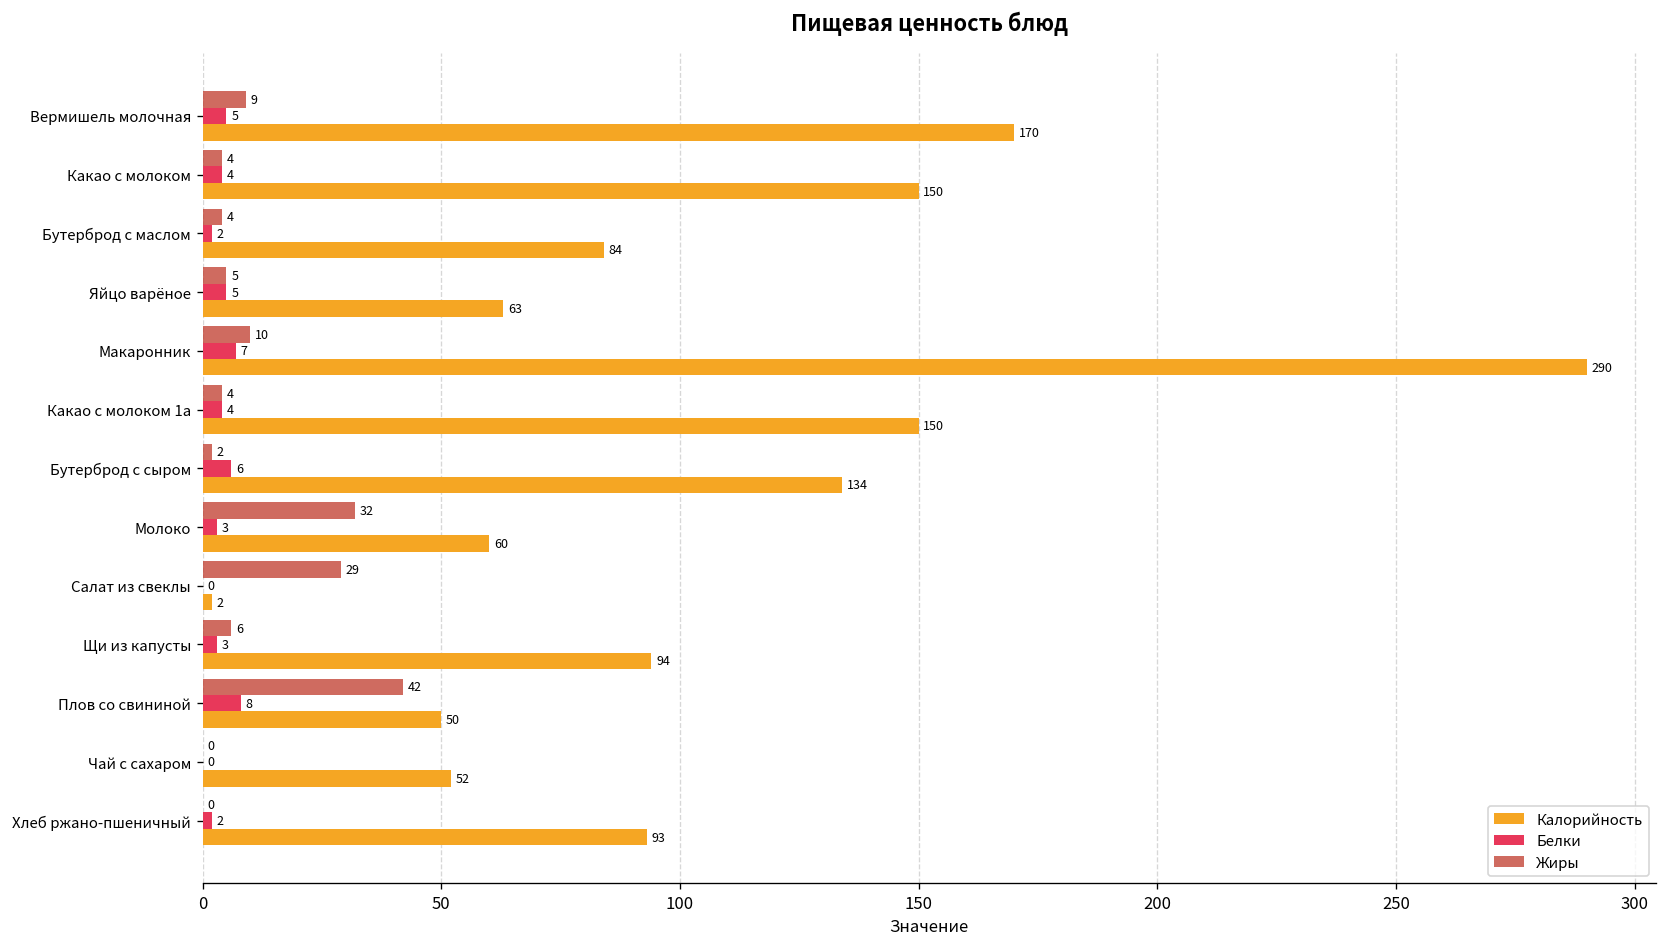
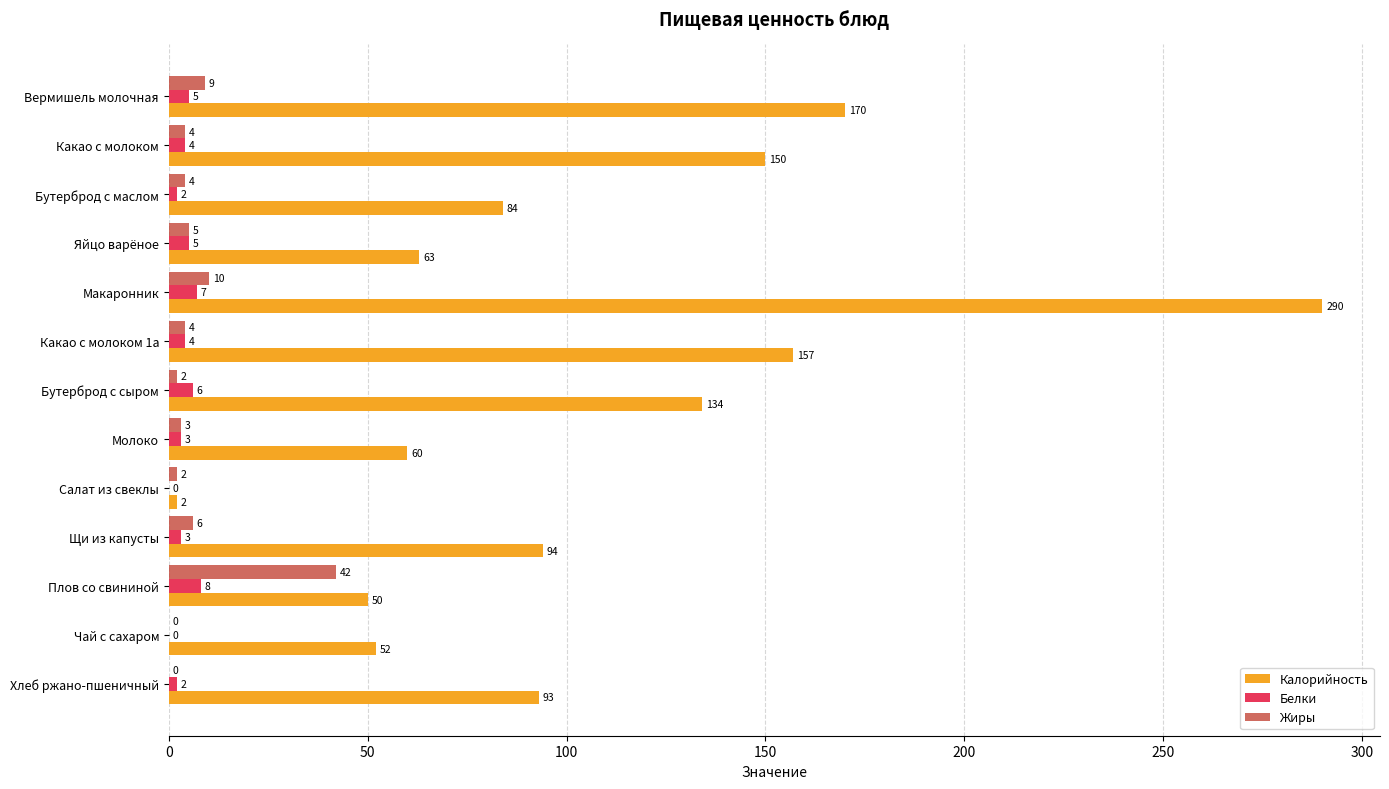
  {
    "Калорийность": {
      "Вермишель молочная": 170,
      "Какао с молоком": 150,
      "Бутерброд с маслом": 84,
      "Яйцо варёное": 63,
      "Макаронник": 290,
-     "Какао с молоком 1а": 150,
+     "Какао с молоком 1а": 157,
      "Бутерброд с сыром": 134,
      "Молоко": 60,
      "Салат из свеклы": 2,
      "Щи из капусты": 94,
      "Плов со свининой": 50,
      "Чай с сахаром": 52,
      "Хлеб ржано-пшеничный": 93
    },
    "Белки": {
      "Вермишель молочная": 5,
      "Какао с молоком": 4,
      "Бутерброд с маслом": 2,
      "Яйцо варёное": 5,
      "Макаронник": 7,
      "Какао с молоком 1а": 4,
      "Бутерброд с сыром": 6,
      "Молоко": 3,
      "Салат из свеклы": 0,
      "Щи из капусты": 3,
      "Плов со свининой": 8,
      "Чай с сахаром": 0,
      "Хлеб ржано-пшеничный": 2
    },
    "Жиры": {
      "Вермишель молочная": 9,
      "Какао с молоком": 4,
      "Бутерброд с маслом": 4,
      "Яйцо варёное": 5,
      "Макаронник": 10,
      "Какао с молоком 1а": 4,
      "Бутерброд с сыром": 2,
-     "Молоко": 32,
-     "Салат из свеклы": 29,
+     "Молоко": 3,
+     "Салат из свеклы": 2,
      "Щи из капусты": 6,
      "Плов со свининой": 42,
      "Чай с сахаром": 0,
      "Хлеб ржано-пшеничный": 0
    }
  }
